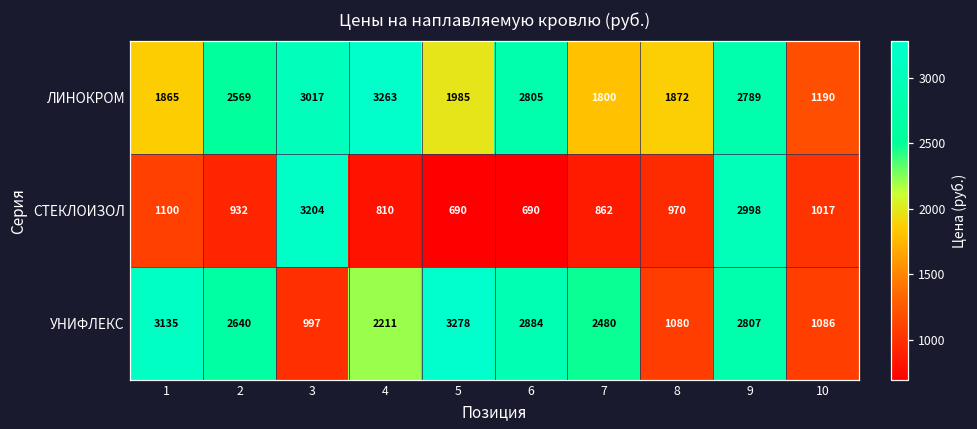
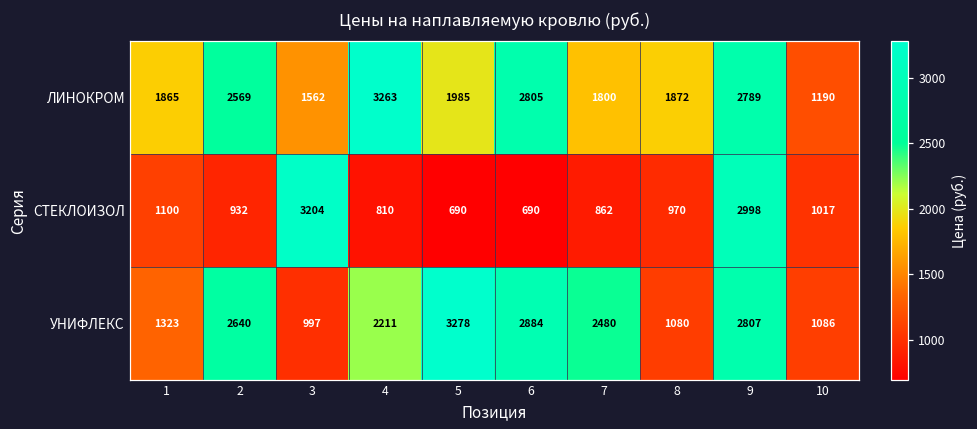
  {
    "ЛИНОКРОМ": {
      "1": 1865,
      "2": 2569,
-     "3": 3017,
+     "3": 1562,
      "4": 3263,
      "5": 1985,
      "6": 2805,
      "7": 1800,
      "8": 1872,
      "9": 2789,
      "10": 1190
    },
    "СТЕКЛОИЗОЛ": {
      "1": 1100,
      "2": 932,
      "3": 3204,
      "4": 810,
      "5": 690,
      "6": 690,
      "7": 862,
      "8": 970,
      "9": 2998,
      "10": 1017
    },
    "УНИФЛЕКС": {
-     "1": 3135,
+     "1": 1323,
      "2": 2640,
      "3": 997,
      "4": 2211,
      "5": 3278,
      "6": 2884,
      "7": 2480,
      "8": 1080,
      "9": 2807,
      "10": 1086
    }
  }
